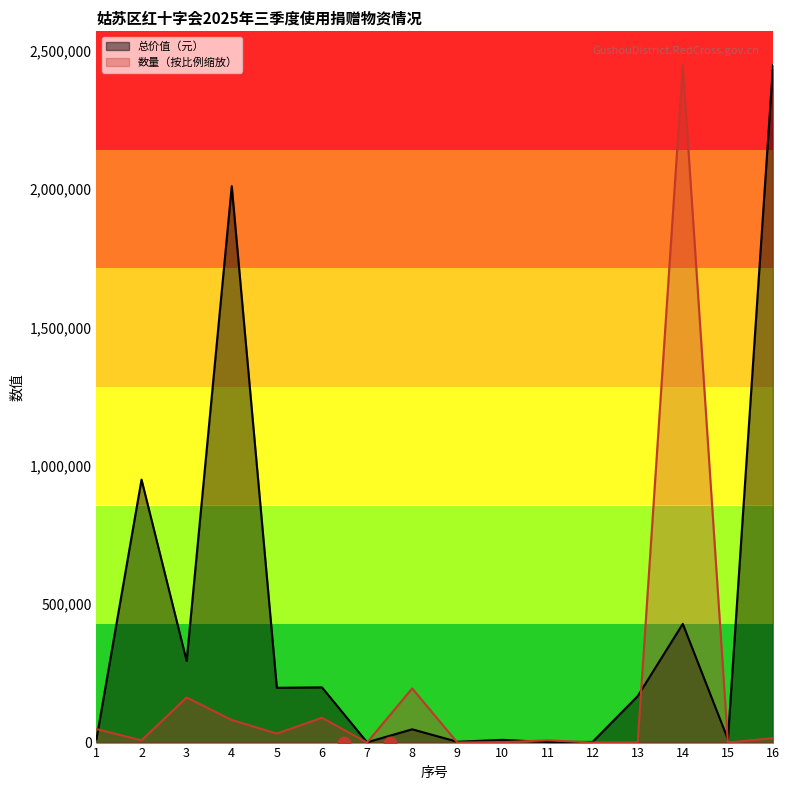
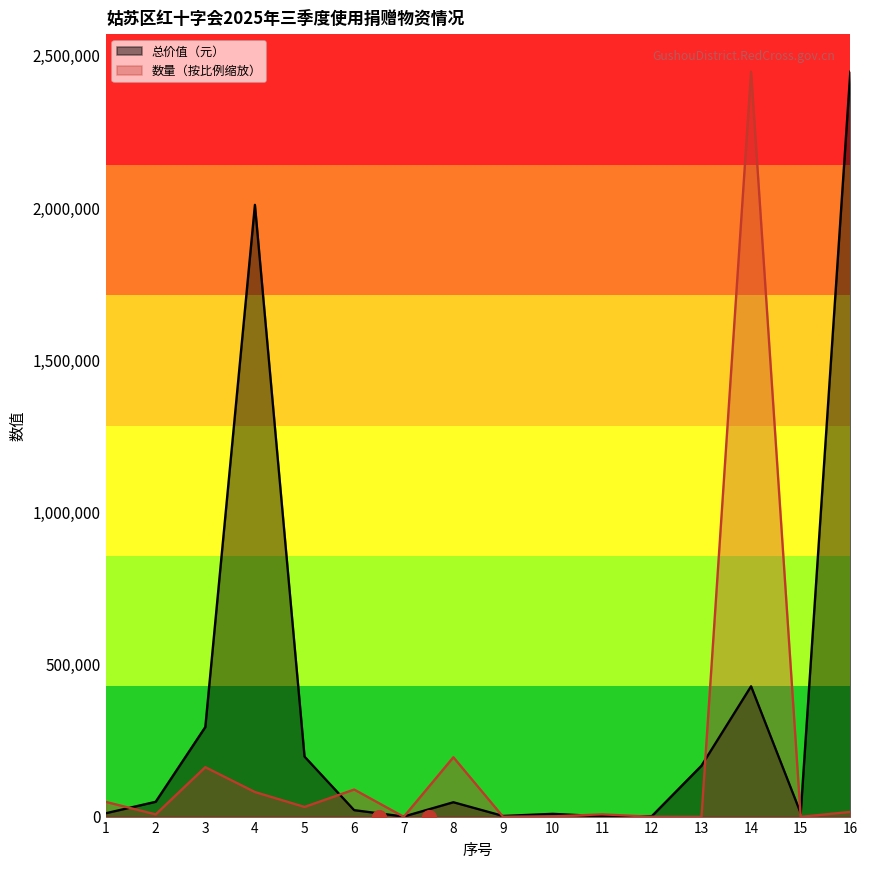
  {
    "总价值（元）": {
      "1": "10,000",
-     "2": "950,000",
+     "2": "50,000",
      "3": "300,000",
      "4": "2,010,000",
      "5": "200,000",
-     "6": "200,000",
+     "6": "20,000",
      "8": "50,000",
      "13": "170,000",
      "14": "430,000",
      "15": "10,000",
      "16": "2,450,000"
    }
  }
